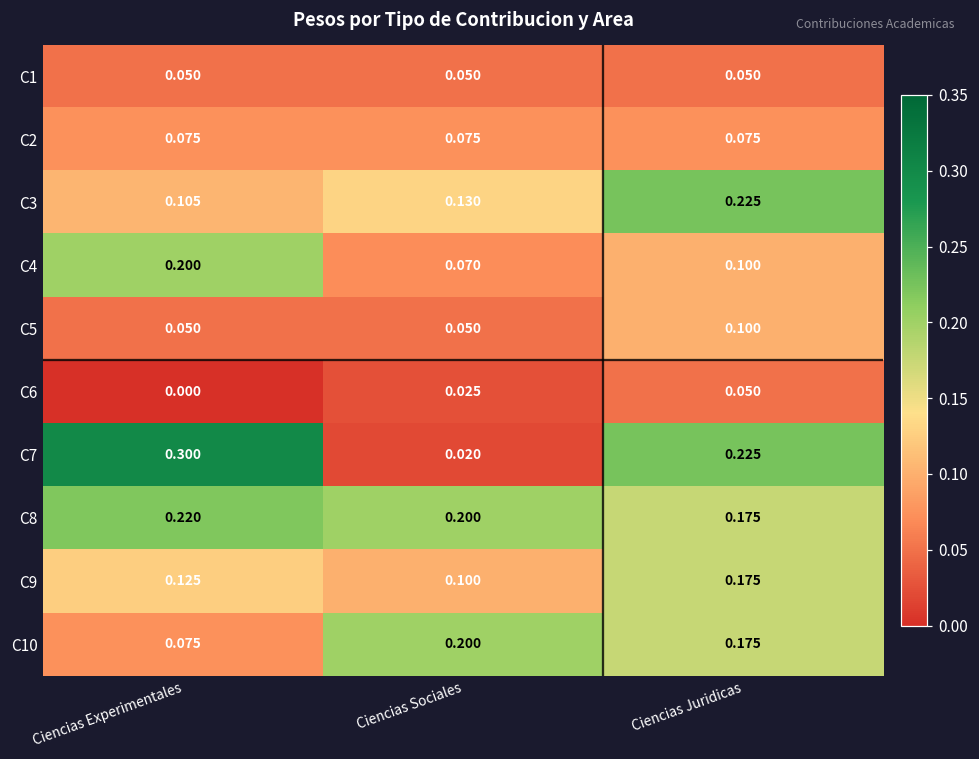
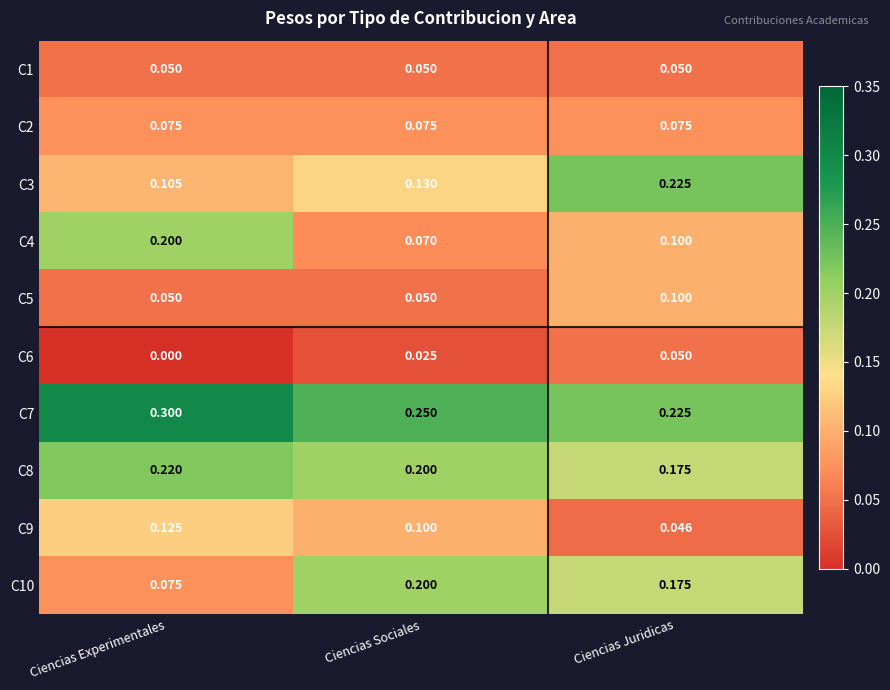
  {
    "C1": {
      "Ciencias Experimentales": 0.050,
      "Ciencias Sociales": 0.050,
      "Ciencias Juridicas": 0.050
    },
    "C2": {
      "Ciencias Experimentales": 0.075,
      "Ciencias Sociales": 0.075,
      "Ciencias Juridicas": 0.075
    },
    "C3": {
      "Ciencias Experimentales": 0.105,
      "Ciencias Sociales": 0.130,
      "Ciencias Juridicas": 0.225
    },
    "C4": {
      "Ciencias Experimentales": 0.200,
      "Ciencias Sociales": 0.070,
      "Ciencias Juridicas": 0.100
    },
    "C5": {
      "Ciencias Experimentales": 0.050,
      "Ciencias Sociales": 0.050,
      "Ciencias Juridicas": 0.100
    },
    "C6": {
      "Ciencias Experimentales": 0.000,
      "Ciencias Sociales": 0.025,
      "Ciencias Juridicas": 0.050
    },
    "C7": {
      "Ciencias Experimentales": 0.300,
-     "Ciencias Sociales": 0.020,
+     "Ciencias Sociales": 0.250,
      "Ciencias Juridicas": 0.225
    },
    "C8": {
      "Ciencias Experimentales": 0.220,
      "Ciencias Sociales": 0.200,
      "Ciencias Juridicas": 0.175
    },
    "C9": {
      "Ciencias Experimentales": 0.125,
      "Ciencias Sociales": 0.100,
-     "Ciencias Juridicas": 0.175
+     "Ciencias Juridicas": 0.046
    },
    "C10": {
      "Ciencias Experimentales": 0.075,
      "Ciencias Sociales": 0.200,
      "Ciencias Juridicas": 0.175
    }
  }
